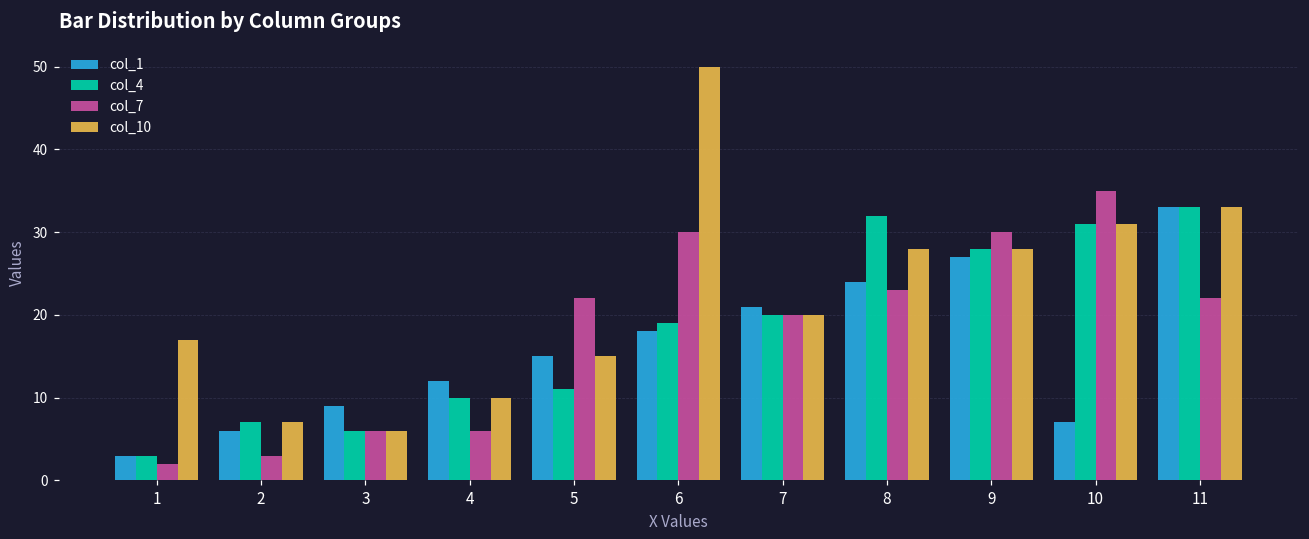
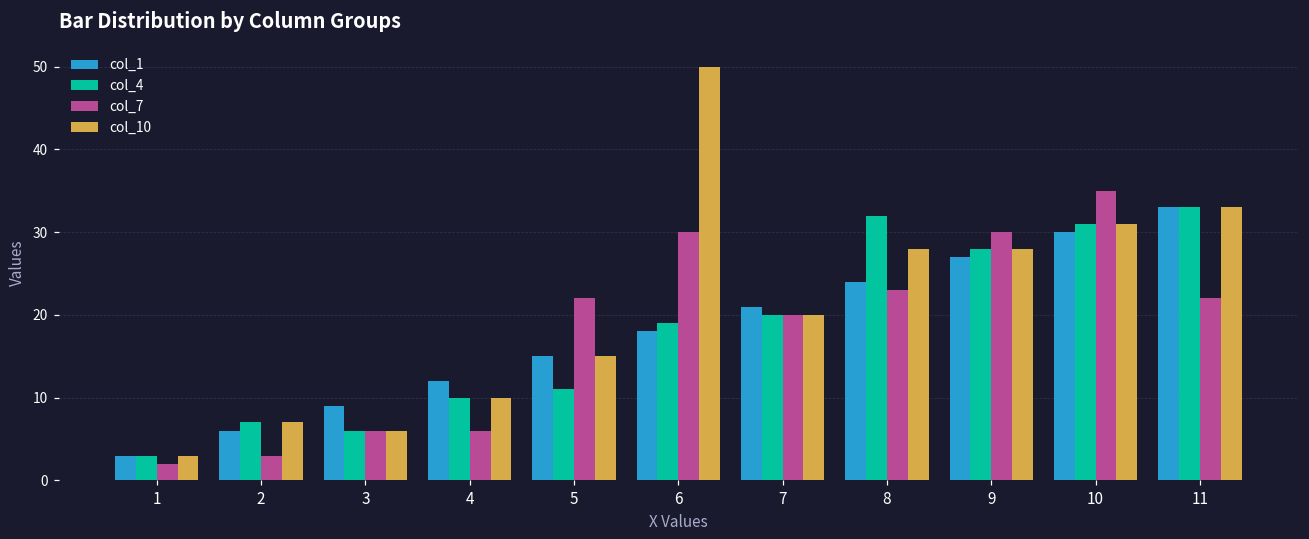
  {
    "col_1": {
      "1": 3,
      "2": 6,
      "3": 9,
      "4": 12,
      "5": 15,
      "6": 18,
      "7": 21,
      "8": 24,
      "9": 27,
-     "10": 7,
+     "10": 30,
      "11": 33
    },
    "col_4": {
      "1": 3,
      "2": 7,
      "3": 6,
      "4": 10,
      "5": 11,
      "6": 19,
      "7": 20,
      "8": 32,
      "9": 28,
      "10": 31,
      "11": 33
    },
    "col_7": {
      "1": 2,
      "2": 3,
      "3": 6,
      "4": 6,
      "5": 22,
      "6": 30,
      "7": 20,
      "8": 23,
      "9": 30,
      "10": 35,
      "11": 22
    },
    "col_10": {
-     "1": 17,
+     "1": 3,
      "2": 7,
      "3": 6,
      "4": 10,
      "5": 15,
      "6": 50,
      "7": 20,
      "8": 28,
      "9": 28,
      "10": 31,
      "11": 33
    }
  }
